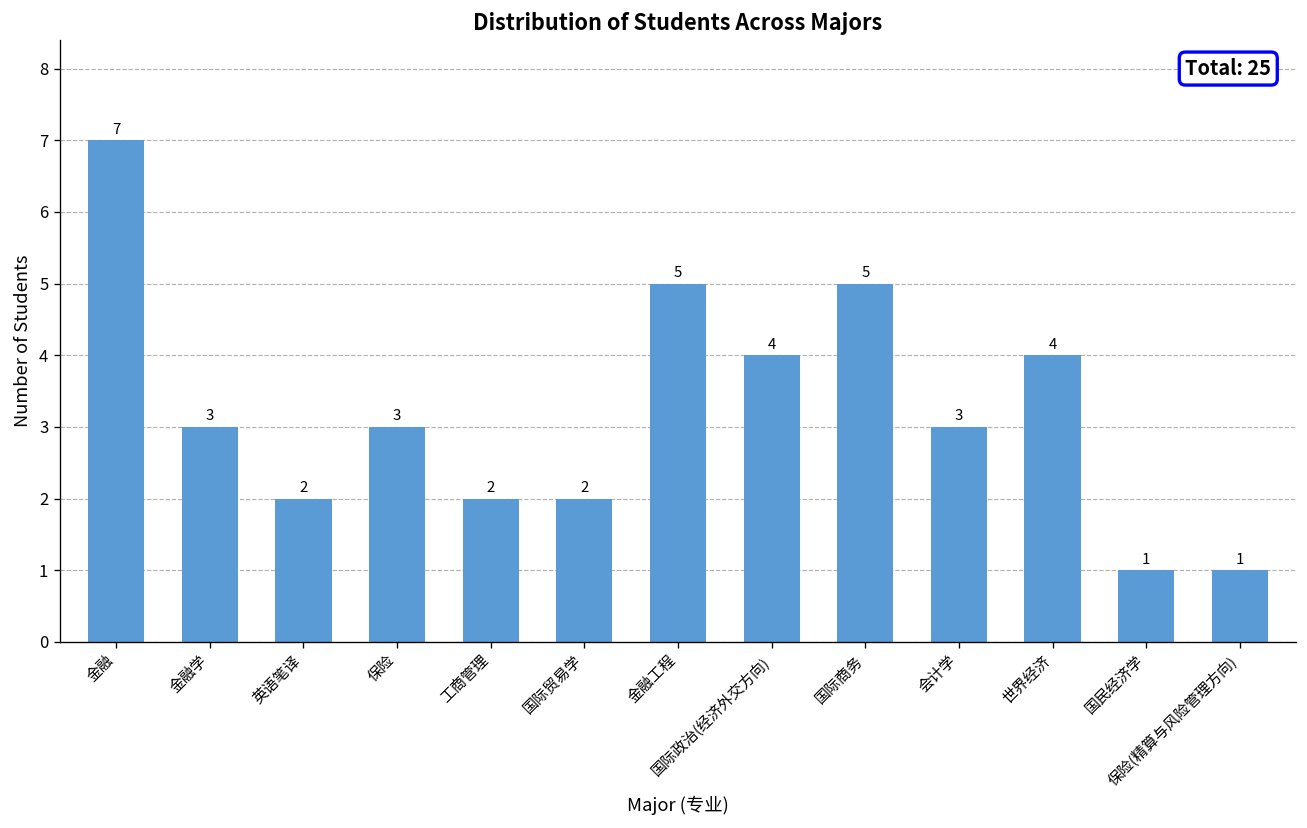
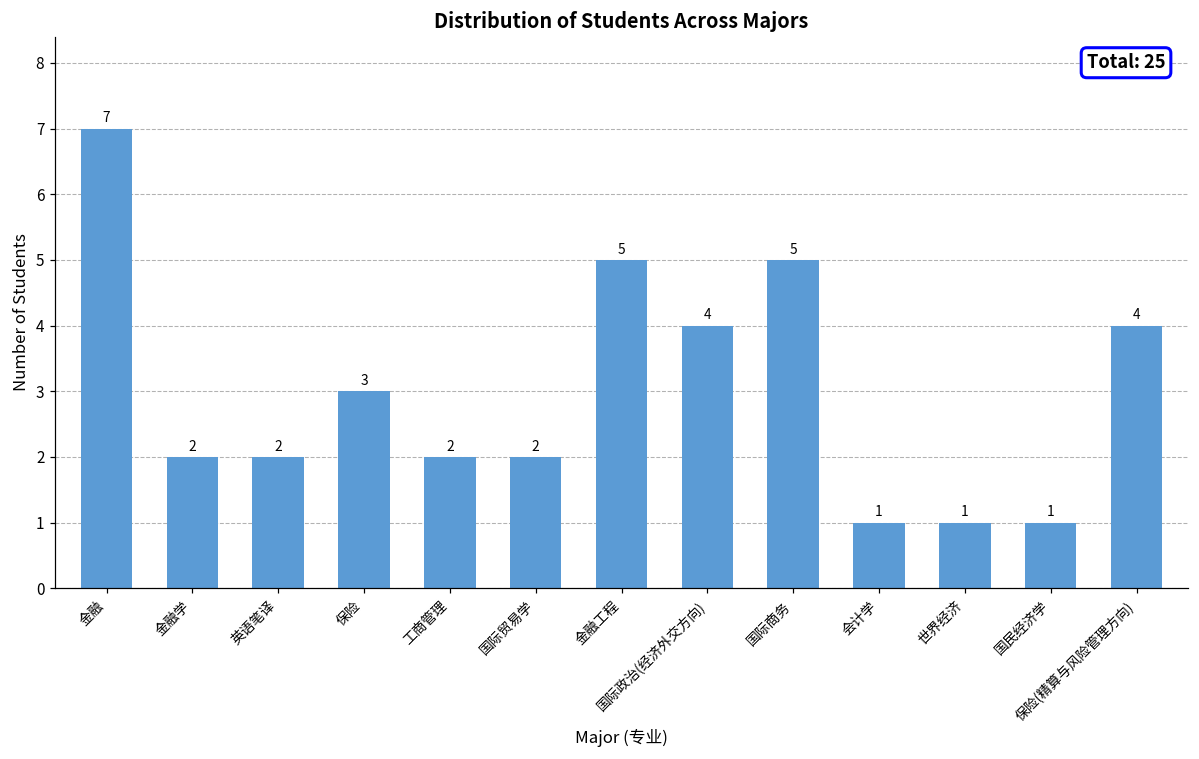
  {
    "金融": 7,
-   "金融学": 3,
+   "金融学": 2,
    "英语笔译": 2,
    "保险": 3,
    "工商管理": 2,
    "国际贸易学": 2,
    "金融工程": 5,
    "国际政治(经济外交方向)": 4,
    "国际商务": 5,
-   "会计学": 3,
-   "世界经济": 4,
+   "会计学": 1,
+   "世界经济": 1,
    "国民经济学": 1,
-   "保险(精算与风险管理方向)": 1
+   "保险(精算与风险管理方向)": 4
  }
